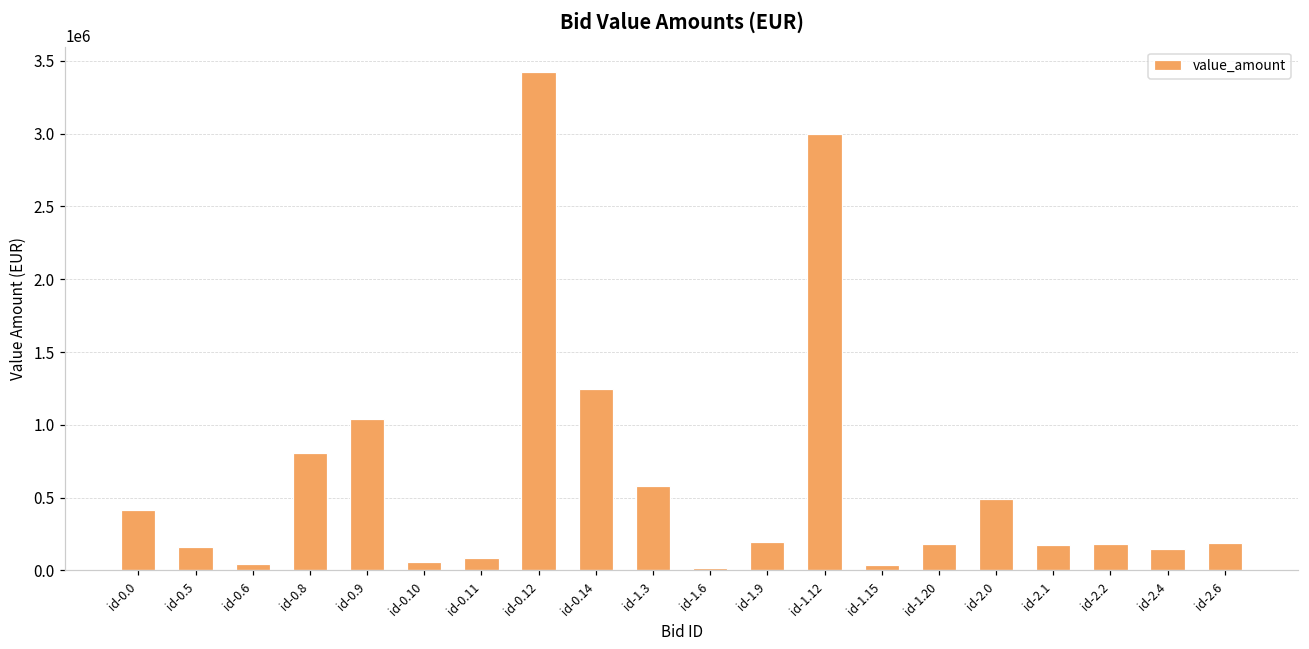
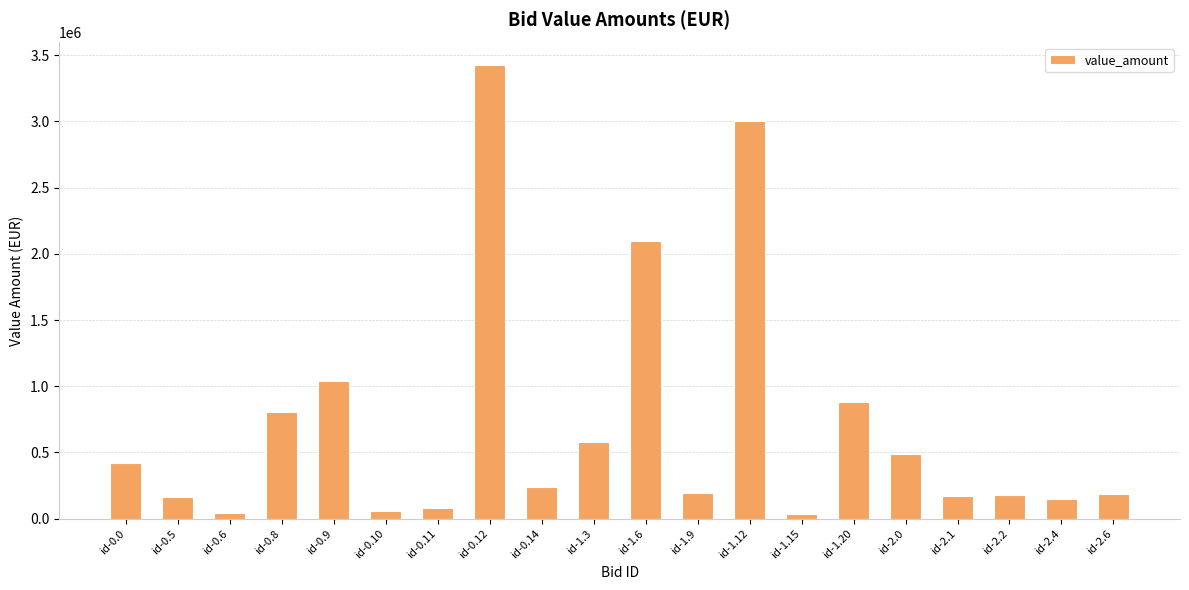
  {
    "id-0.0": 420000,
    "id-0.5": 160000,
    "id-0.6": 40000,
    "id-0.8": 810000,
    "id-0.9": 1040000,
    "id-0.10": 60000,
    "id-0.11": 80000,
    "id-0.12": 3430000,
-   "id-0.14": 1240000,
+   "id-0.14": 240000,
    "id-1.3": 580000,
-   "id-1.6": 20000,
+   "id-1.6": 2100000,
    "id-1.9": 190000,
    "id-1.12": 3000000,
    "id-1.15": 30000,
-   "id-1.20": 180000,
+   "id-1.20": 880000,
    "id-2.0": 490000,
    "id-2.1": 170000,
    "id-2.2": 180000,
    "id-2.4": 150000,
    "id-2.6": 190000
  }
